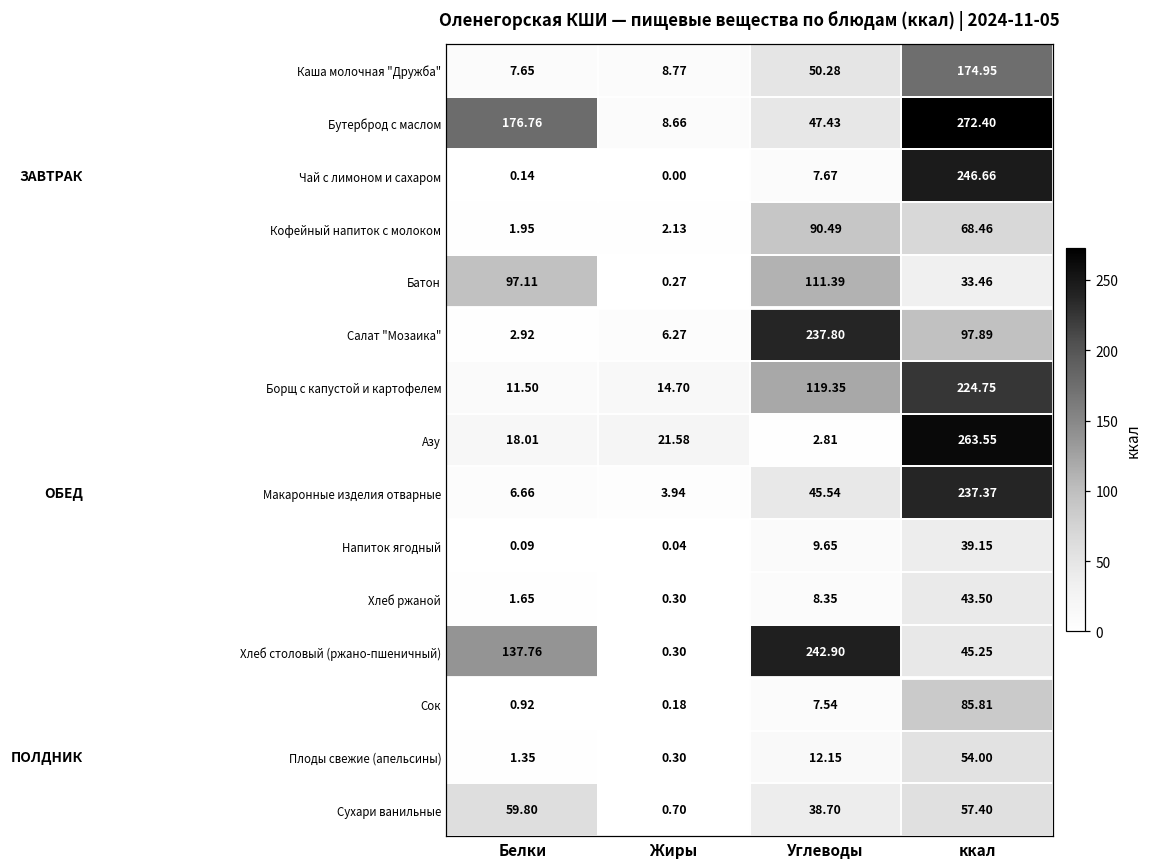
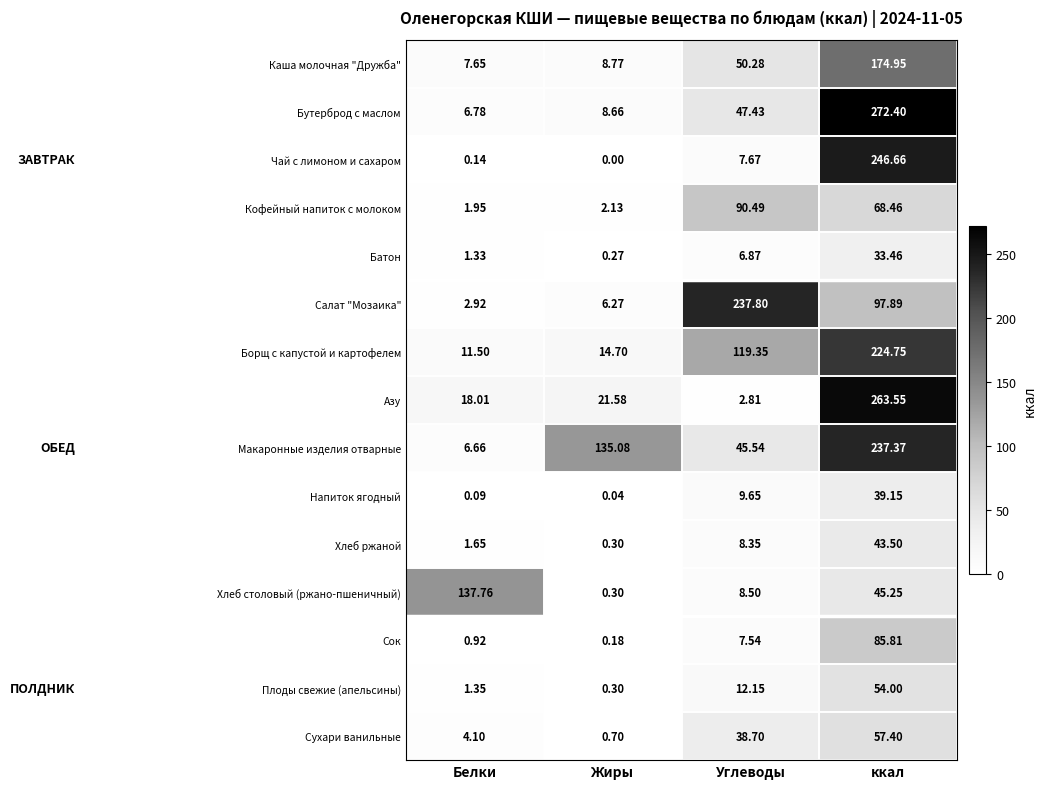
  {
    "Каша молочная \"Дружба\"": {
      "Белки": 7.65,
      "Жиры": 8.77,
      "Углеводы": 50.28,
      "ккал": 174.95
    },
    "Бутерброд с маслом": {
-     "Белки": 176.76,
+     "Белки": 6.78,
      "Жиры": 8.66,
      "Углеводы": 47.43,
      "ккал": 272.40
    },
    "Чай с лимоном и сахаром": {
      "Белки": 0.14,
      "Жиры": 0.00,
      "Углеводы": 7.67,
      "ккал": 246.66
    },
    "Кофейный напиток с молоком": {
      "Белки": 1.95,
      "Жиры": 2.13,
      "Углеводы": 90.49,
      "ккал": 68.46
    },
    "Батон": {
-     "Белки": 97.11,
+     "Белки": 1.33,
      "Жиры": 0.27,
-     "Углеводы": 111.39,
+     "Углеводы": 6.87,
      "ккал": 33.46
    },
    "Салат \"Мозаика\"": {
      "Белки": 2.92,
      "Жиры": 6.27,
      "Углеводы": 237.80,
      "ккал": 97.89
    },
    "Борщ с капустой и картофелем": {
      "Белки": 11.50,
      "Жиры": 14.70,
      "Углеводы": 119.35,
      "ккал": 224.75
    },
    "Азу": {
      "Белки": 18.01,
      "Жиры": 21.58,
      "Углеводы": 2.81,
      "ккал": 263.55
    },
    "Макаронные изделия отварные": {
      "Белки": 6.66,
-     "Жиры": 3.94,
+     "Жиры": 135.08,
      "Углеводы": 45.54,
      "ккал": 237.37
    },
    "Напиток ягодный": {
      "Белки": 0.09,
      "Жиры": 0.04,
      "Углеводы": 9.65,
      "ккал": 39.15
    },
    "Хлеб ржаной": {
      "Белки": 1.65,
      "Жиры": 0.30,
      "Углеводы": 8.35,
      "ккал": 43.50
    },
    "Хлеб столовый (ржано-пшеничный)": {
      "Белки": 137.76,
      "Жиры": 0.30,
-     "Углеводы": 242.90,
+     "Углеводы": 8.50,
      "ккал": 45.25
    },
    "Сок": {
      "Белки": 0.92,
      "Жиры": 0.18,
      "Углеводы": 7.54,
      "ккал": 85.81
    },
    "Плоды свежие (апельсины)": {
      "Белки": 1.35,
      "Жиры": 0.30,
      "Углеводы": 12.15,
      "ккал": 54.00
    },
    "Сухари ванильные": {
-     "Белки": 59.80,
+     "Белки": 4.10,
      "Жиры": 0.70,
      "Углеводы": 38.70,
      "ккал": 57.40
    }
  }
